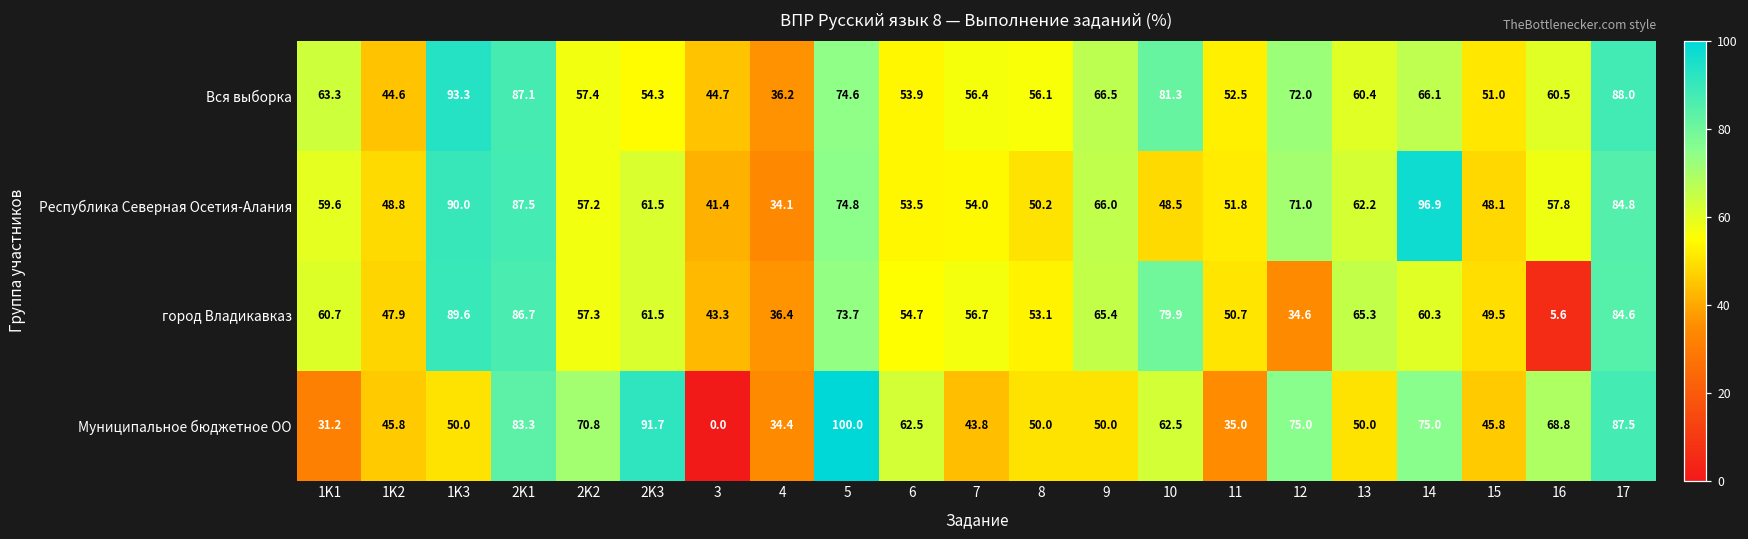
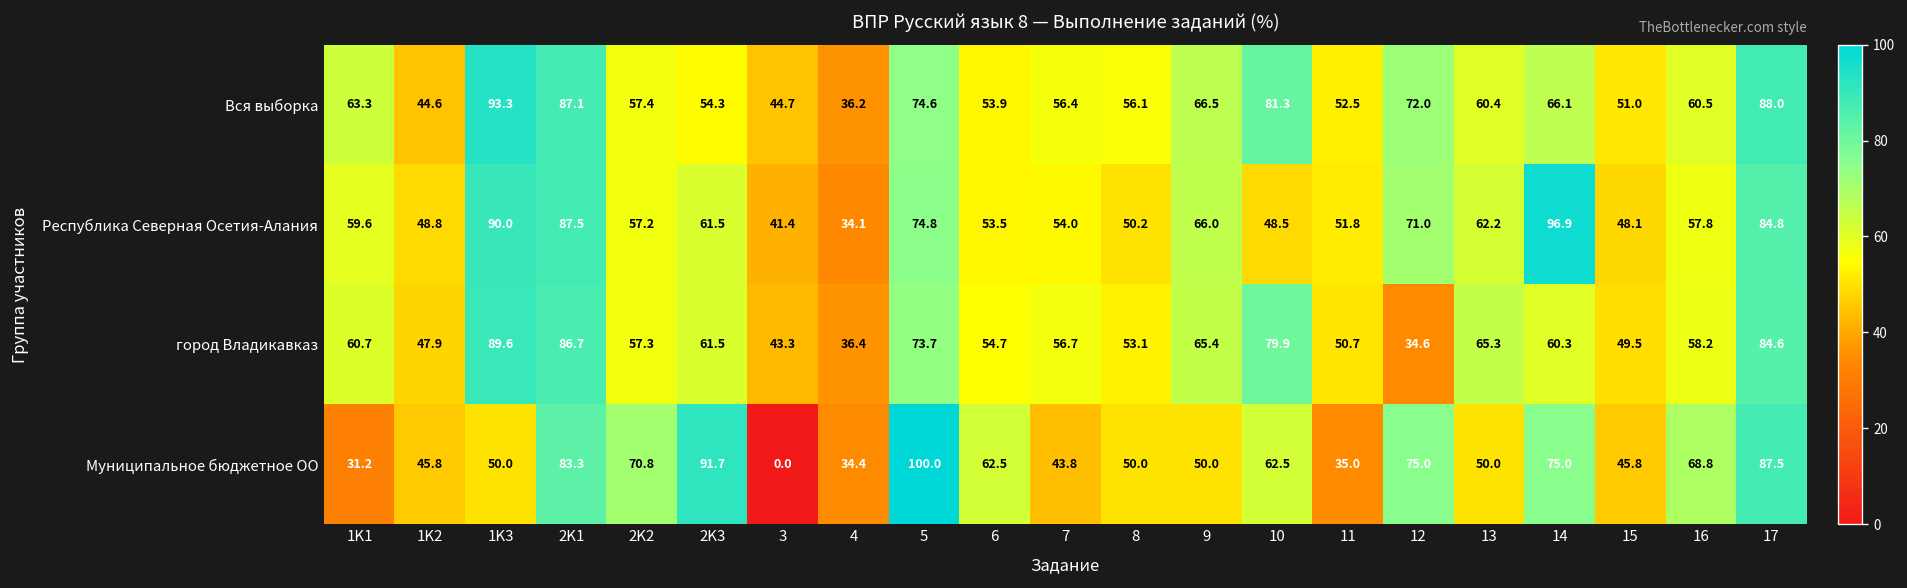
  {
    "Вся выборка": {
      "1K1": 63.3,
      "1K2": 44.6,
      "1K3": 93.3,
      "2K1": 87.1,
      "2K2": 57.4,
      "2K3": 54.3,
      "3": 44.7,
      "4": 36.2,
      "5": 74.6,
      "6": 53.9,
      "7": 56.4,
      "8": 56.1,
      "9": 66.5,
      "10": 81.3,
      "11": 52.5,
      "12": 72.0,
      "13": 60.4,
      "14": 66.1,
      "15": 51.0,
      "16": 60.5,
      "17": 88.0
    },
    "Республика Северная Осетия-Алания": {
      "1K1": 59.6,
      "1K2": 48.8,
      "1K3": 90.0,
      "2K1": 87.5,
      "2K2": 57.2,
      "2K3": 61.5,
      "3": 41.4,
      "4": 34.1,
      "5": 74.8,
      "6": 53.5,
      "7": 54.0,
      "8": 50.2,
      "9": 66.0,
      "10": 48.5,
      "11": 51.8,
      "12": 71.0,
      "13": 62.2,
      "14": 96.9,
      "15": 48.1,
      "16": 57.8,
      "17": 84.8
    },
    "город Владикавказ": {
      "1K1": 60.7,
      "1K2": 47.9,
      "1K3": 89.6,
      "2K1": 86.7,
      "2K2": 57.3,
      "2K3": 61.5,
      "3": 43.3,
      "4": 36.4,
      "5": 73.7,
      "6": 54.7,
      "7": 56.7,
      "8": 53.1,
      "9": 65.4,
      "10": 79.9,
      "11": 50.7,
      "12": 34.6,
      "13": 65.3,
      "14": 60.3,
      "15": 49.5,
-     "16": 5.6,
+     "16": 58.2,
      "17": 84.6
    },
    "Муниципальное бюджетное ОО": {
      "1K1": 31.2,
      "1K2": 45.8,
      "1K3": 50.0,
      "2K1": 83.3,
      "2K2": 70.8,
      "2K3": 91.7,
      "3": 0.0,
      "4": 34.4,
      "5": 100.0,
      "6": 62.5,
      "7": 43.8,
      "8": 50.0,
      "9": 50.0,
      "10": 62.5,
      "11": 35.0,
      "12": 75.0,
      "13": 50.0,
      "14": 75.0,
      "15": 45.8,
      "16": 68.8,
      "17": 87.5
    }
  }
